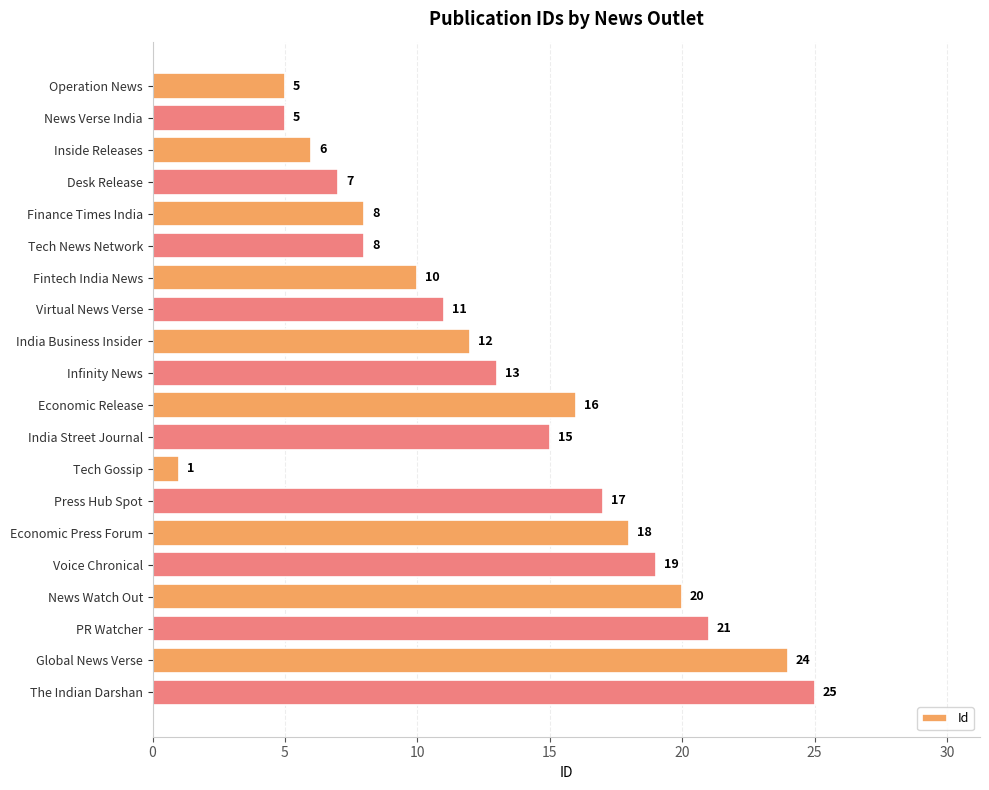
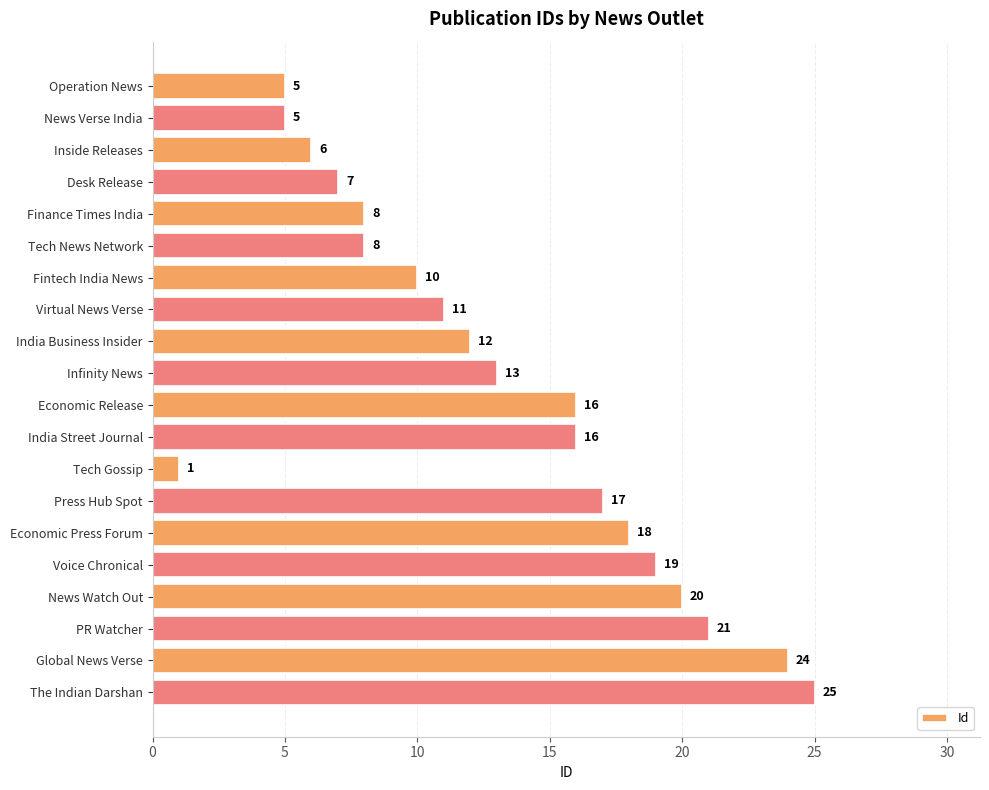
  {
    "Operation News": 5,
    "News Verse India": 5,
    "Inside Releases": 6,
    "Desk Release": 7,
    "Finance Times India": 8,
    "Tech News Network": 8,
    "Fintech India News": 10,
    "Virtual News Verse": 11,
    "India Business Insider": 12,
    "Infinity News": 13,
    "Economic Release": 16,
-   "India Street Journal": 15,
+   "India Street Journal": 16,
    "Tech Gossip": 1,
    "Press Hub Spot": 17,
    "Economic Press Forum": 18,
    "Voice Chronical": 19,
    "News Watch Out": 20,
    "PR Watcher": 21,
    "Global News Verse": 24,
    "The Indian Darshan": 25
  }
